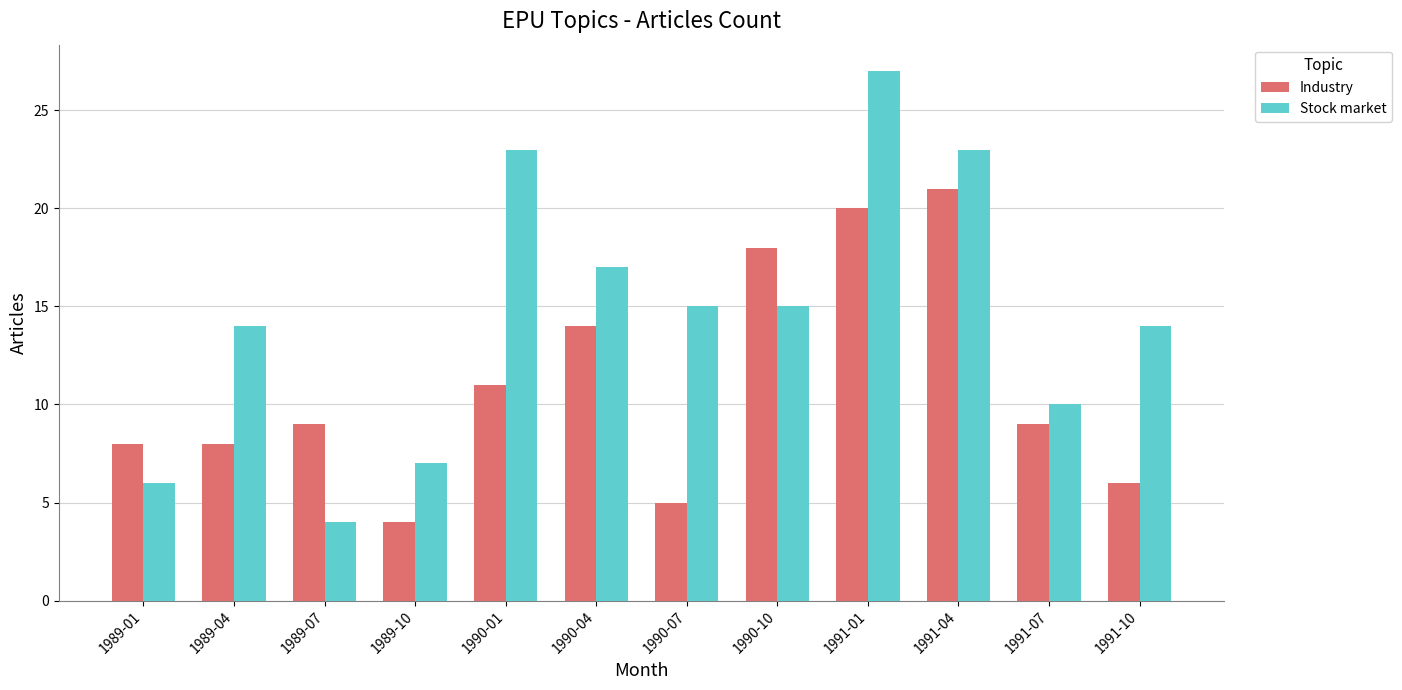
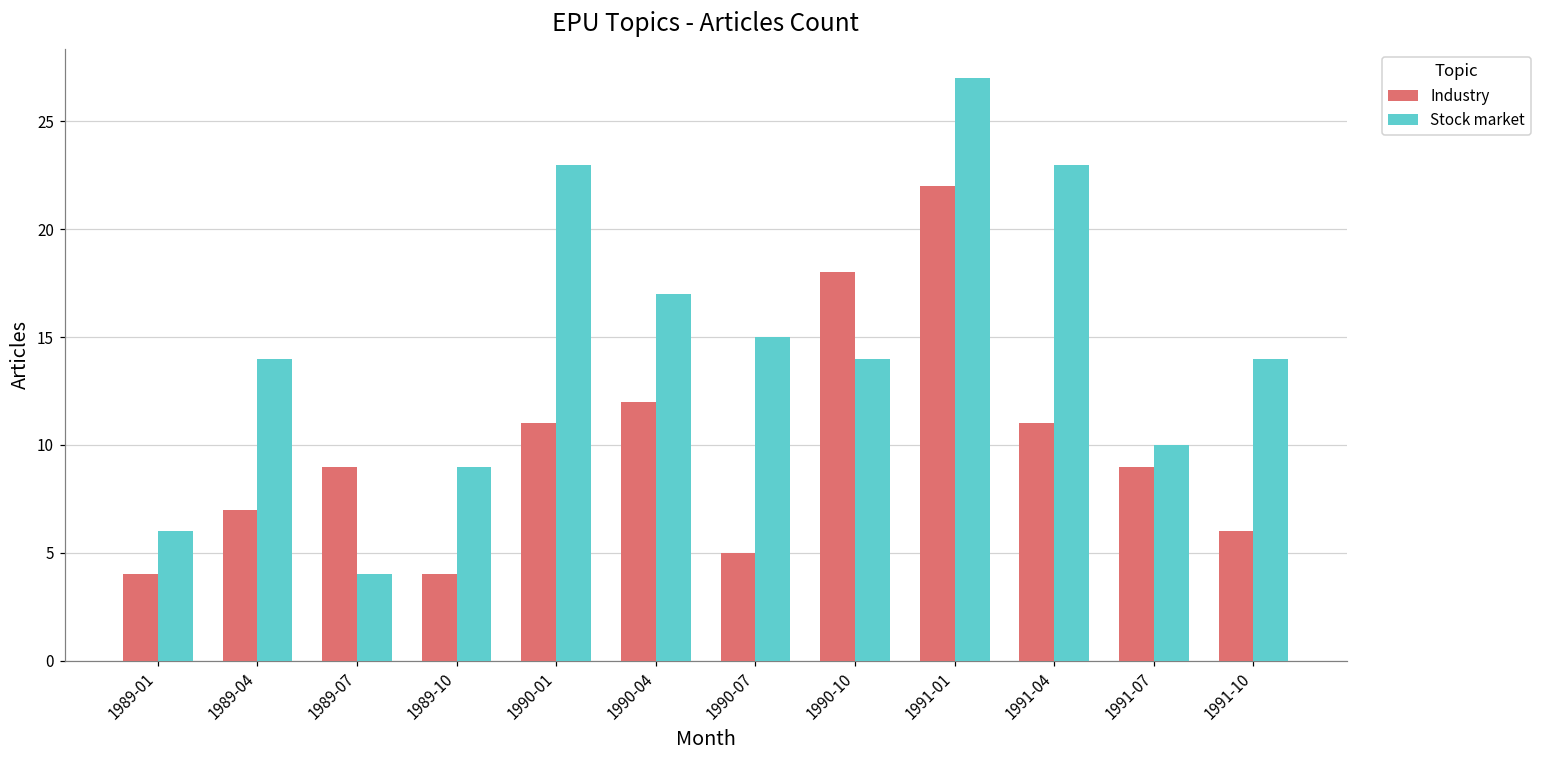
  {
    "Industry": {
-     "1989-01": 8,
-     "1989-04": 8,
+     "1989-01": 4,
+     "1989-04": 7,
      "1989-07": 9,
      "1989-10": 4,
      "1990-01": 11,
-     "1990-04": 14,
+     "1990-04": 12,
      "1990-07": 5,
      "1990-10": 18,
-     "1991-01": 20,
-     "1991-04": 21,
+     "1991-01": 22,
+     "1991-04": 11,
      "1991-07": 9,
      "1991-10": 6
    },
    "Stock market": {
      "1989-01": 6,
      "1989-04": 14,
      "1989-07": 4,
-     "1989-10": 7,
+     "1989-10": 9,
      "1990-01": 23,
      "1990-04": 17,
      "1990-07": 15,
-     "1990-10": 15,
+     "1990-10": 14,
      "1991-01": 27,
      "1991-04": 23,
      "1991-07": 10,
      "1991-10": 14
    }
  }
